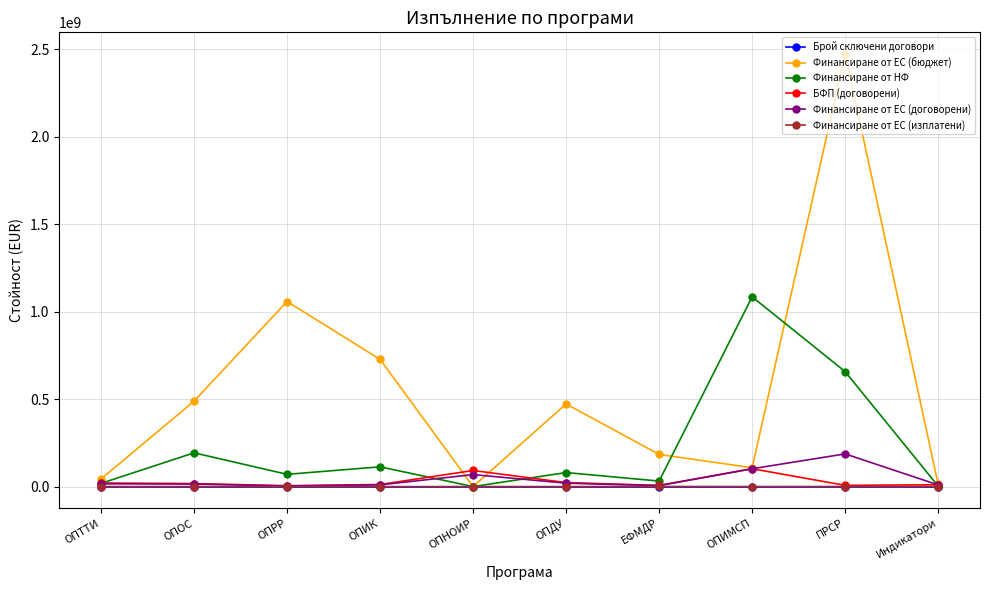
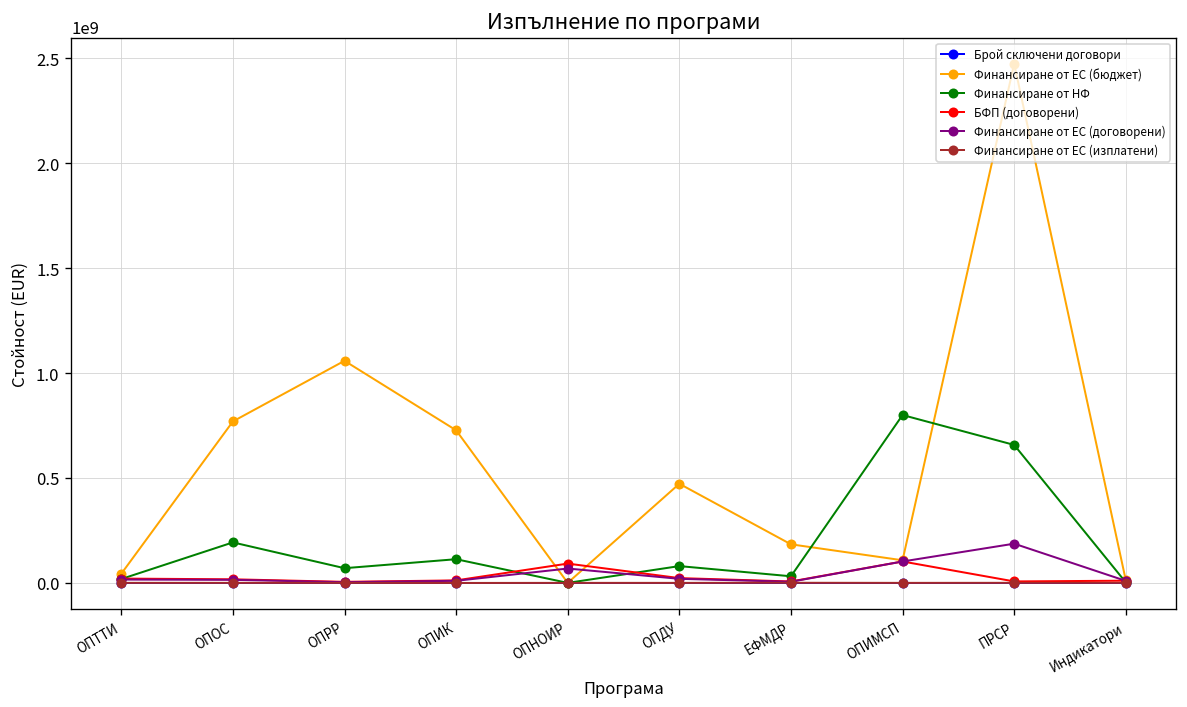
  {
    "Финансиране от ЕС (бюджет)": {
      "ОПТТИ": 40000000,
-     "ОПОС": 490000000,
+     "ОПОС": 770000000,
      "ОПРР": 1060000000,
      "ОПИК": 730000000,
      "ОПДУ": 470000000,
      "ЕФМДР": 180000000
    },
    "Финансиране от НФ": {
      "ОПОС": 190000000,
      "ОПРР": 70000000,
      "ОПИК": 110000000,
      "ОПДУ": 80000000,
      "ЕФМДР": 30000000,
-     "ОПИМСП": 1090000000,
+     "ОПИМСП": 800000000,
      "ПРСР": 660000000
    },
    "БФП (договорени)": {
      "ОПНОИР": 90000000
    },
    "Финансиране от ЕС (договорени)": {
      "ОПНОИР": 70000000,
      "ПРСР": 190000000
    }
  }
